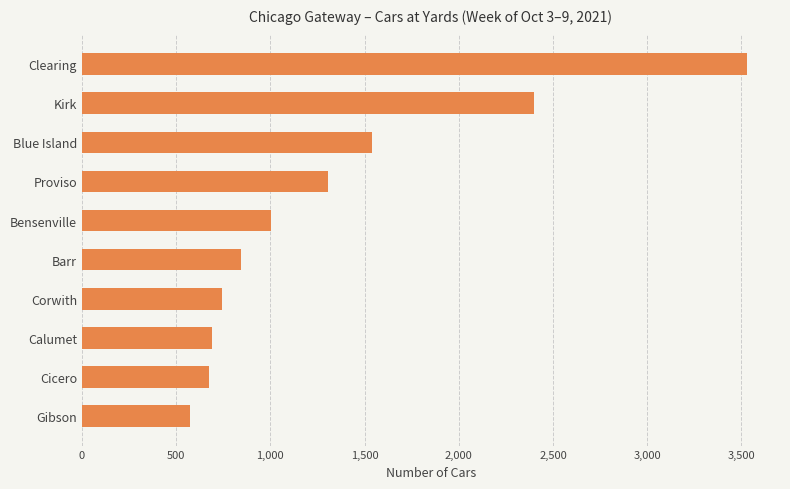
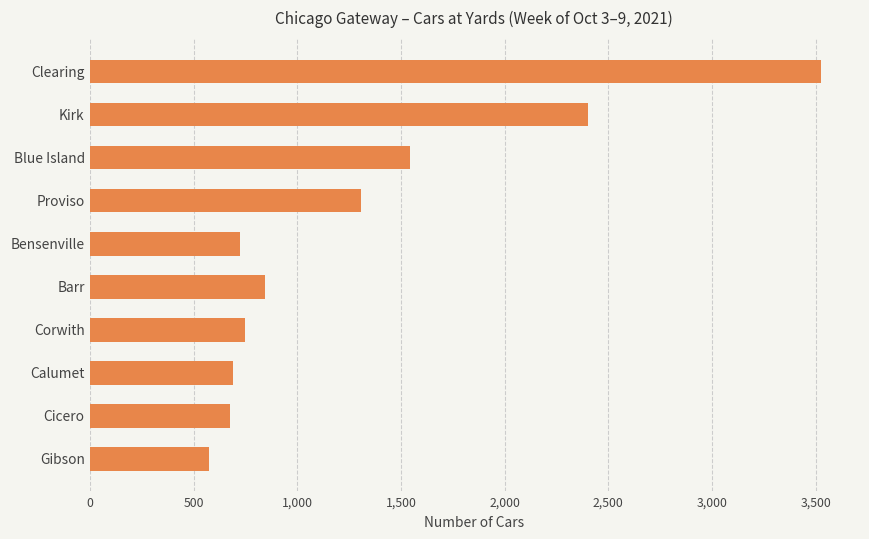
  {
    "Clearing": "3,530",
    "Kirk": "2,400",
    "Blue Island": "1,540",
    "Proviso": "1,310",
-   "Bensenville": "1,000",
+   "Bensenville": "720",
    "Barr": "840",
    "Corwith": "750",
    "Calumet": "690",
    "Cicero": "670",
    "Gibson": "570"
  }
